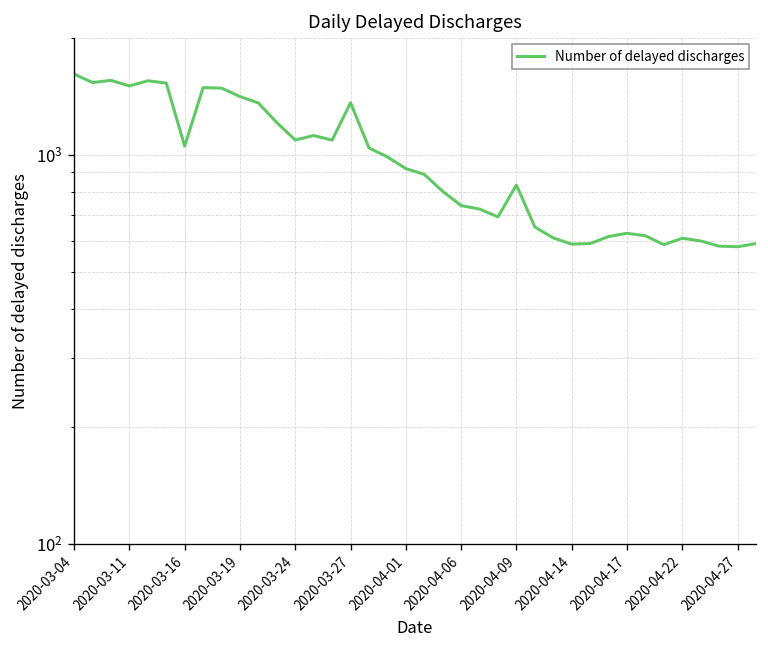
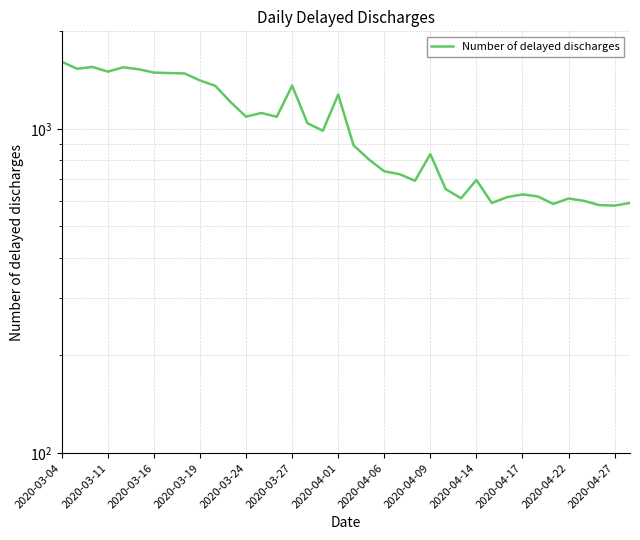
  {
    "2020-03-04": 1600,
    "2020-03-11": 1500,
-   "2020-03-16": 1050,
+   "2020-03-16": 1500,
    "2020-03-19": 1400,
    "2020-03-24": 1090,
    "2020-03-27": 1360,
-   "2020-04-01": 920,
+   "2020-04-01": 1280,
    "2020-04-06": 740,
    "2020-04-09": 840,
-   "2020-04-14": 590,
+   "2020-04-14": 700,
    "2020-04-17": 630,
    "2020-04-22": 610,
    "2020-04-27": 580
  }
